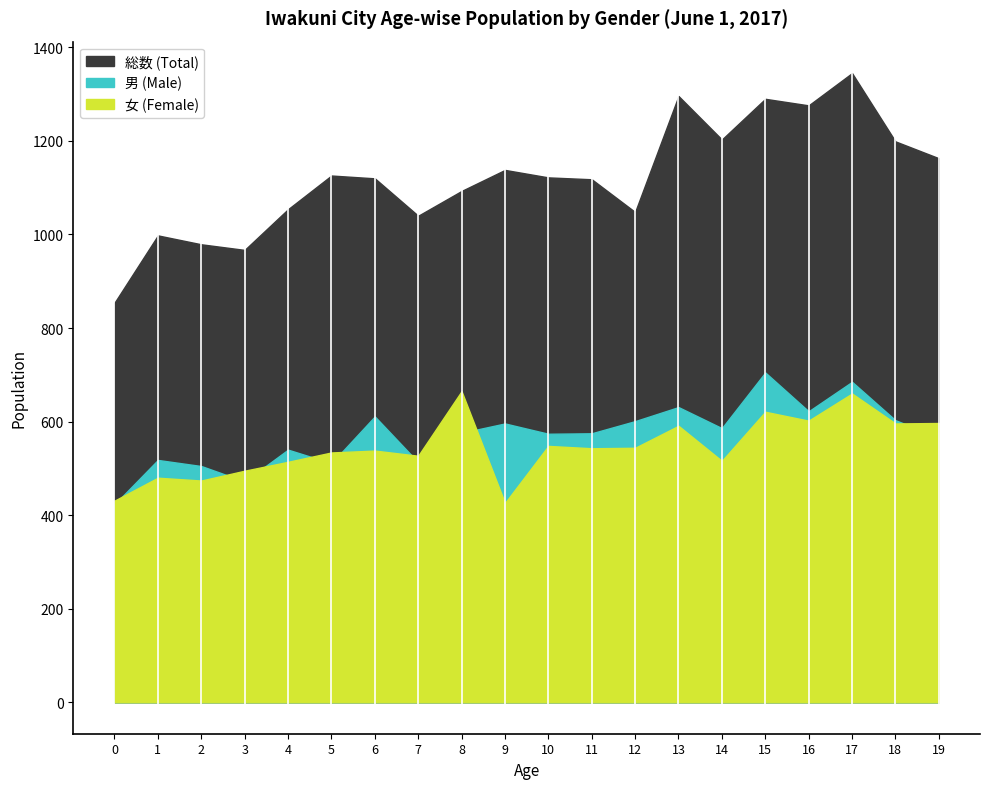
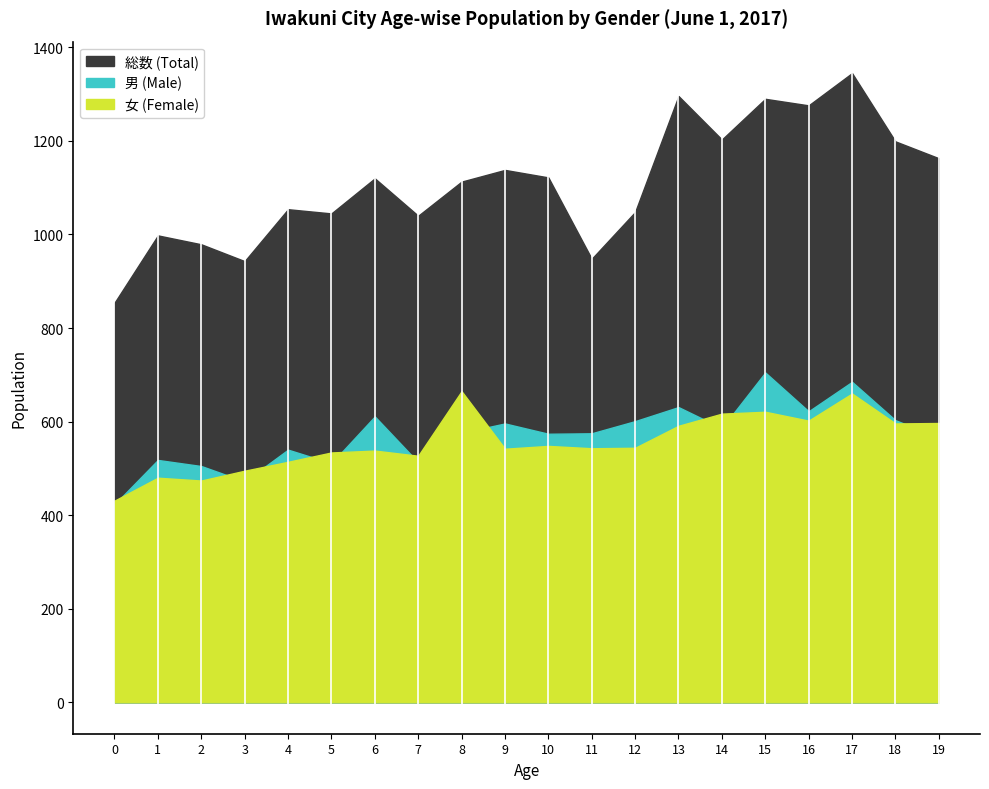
  {
    "総数 (Total)": {
      "0": 850,
      "1": 1000,
      "2": 980,
-     "3": 970,
+     "3": 940,
      "4": 1050,
-     "5": 1130,
+     "5": 1050,
      "6": 1120,
      "7": 1040,
-     "8": 1090,
+     "8": 1110,
      "9": 1140,
      "10": 1120,
-     "11": 1120,
+     "11": 950,
      "12": 1050,
      "13": 1300,
      "14": 1200,
      "15": 1290,
      "16": 1280,
      "17": 1350,
      "18": 1200,
      "19": 1160
    },
    "男 (Male)": {
      "1": 520,
      "2": 510,
      "4": 540,
      "6": 610,
      "9": 600,
      "10": 570,
      "11": 580,
      "12": 600,
      "13": 630,
      "15": 710,
      "16": 620,
      "17": 690,
      "18": 600
    },
    "女 (Female)": {
      "0": 430,
      "1": 480,
      "2": 470,
      "3": 500,
      "4": 510,
      "5": 530,
      "6": 540,
      "7": 530,
      "8": 670,
-     "9": 430,
+     "9": 540,
      "10": 550,
      "11": 540,
      "12": 540,
      "13": 590,
-     "14": 520,
+     "14": 620,
      "15": 620,
      "16": 600,
      "17": 660,
      "18": 600,
      "19": 600
    }
  }
